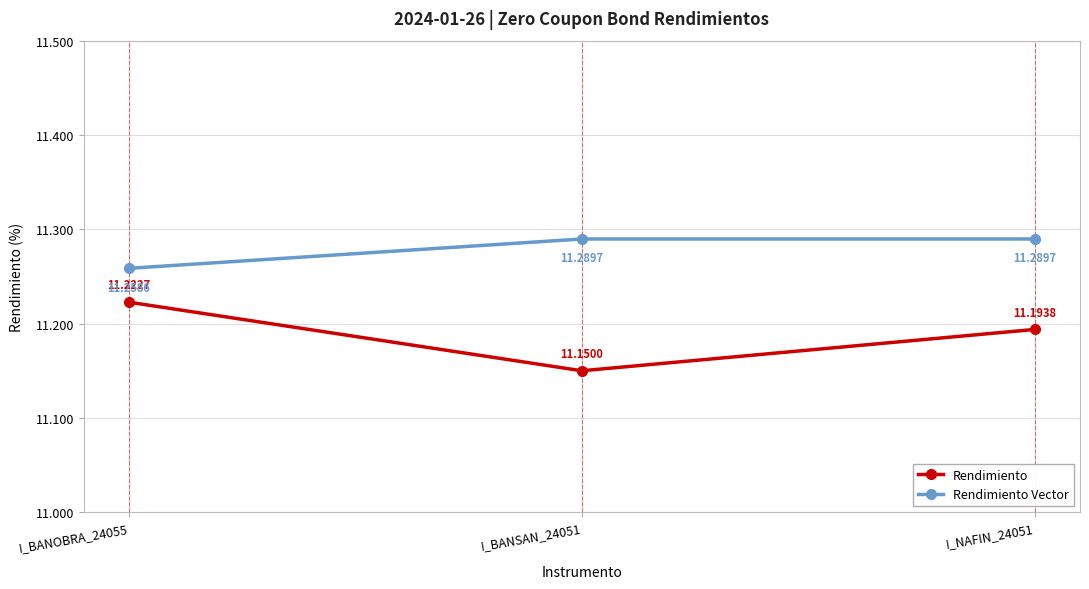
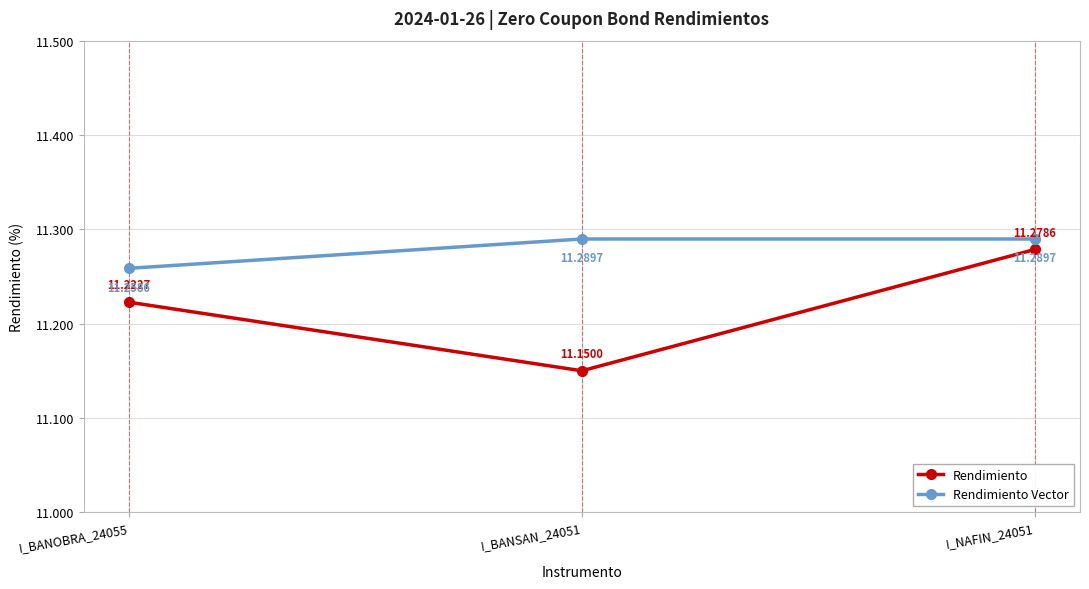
  {
    "Rendimiento": {
      "I_BANSAN_24051": 11.1500,
-     "I_NAFIN_24051": 11.1938
+     "I_NAFIN_24051": 11.2786
    },
    "Rendimiento Vector": {
      "I_BANSAN_24051": 11.2897,
      "I_NAFIN_24051": 11.2897
    }
  }
